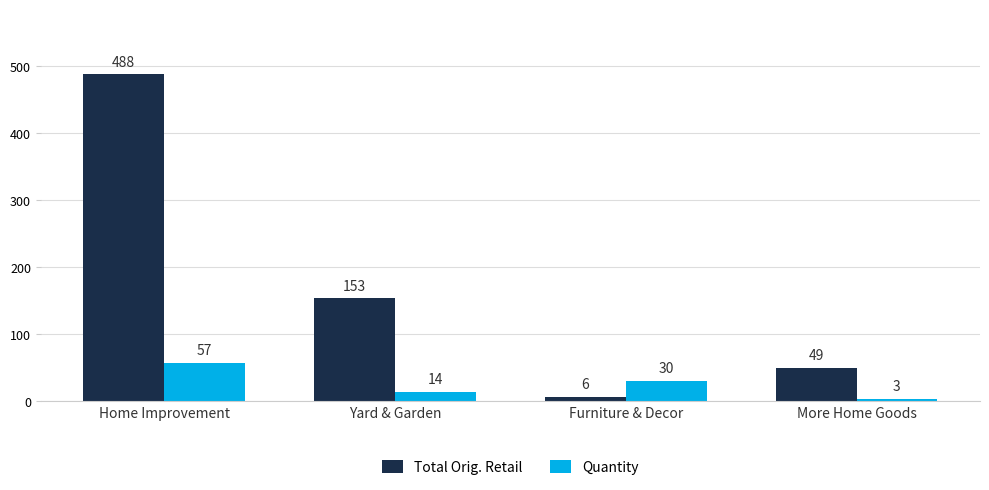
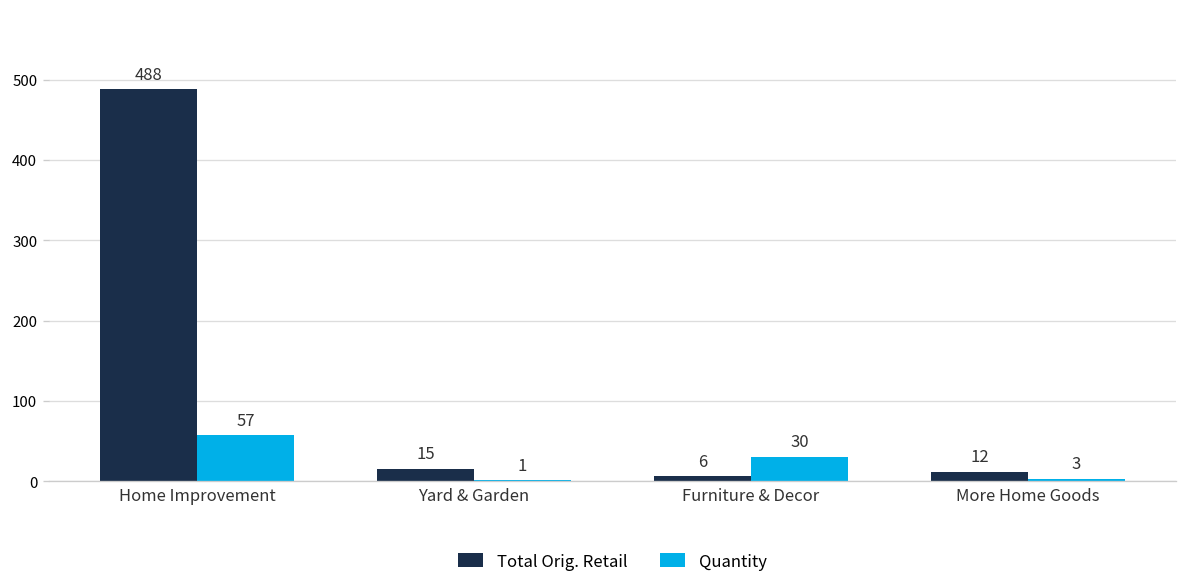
  {
    "Total Orig. Retail": {
      "Home Improvement": 488,
-     "Yard & Garden": 153,
+     "Yard & Garden": 15,
      "Furniture & Decor": 6,
-     "More Home Goods": 49
+     "More Home Goods": 12
    },
    "Quantity": {
      "Home Improvement": 57,
-     "Yard & Garden": 14,
+     "Yard & Garden": 1,
      "Furniture & Decor": 30,
      "More Home Goods": 3
    }
  }
